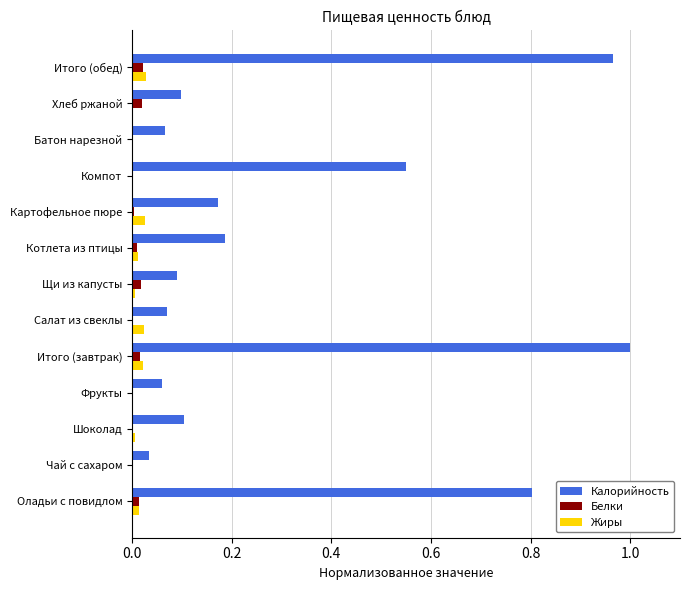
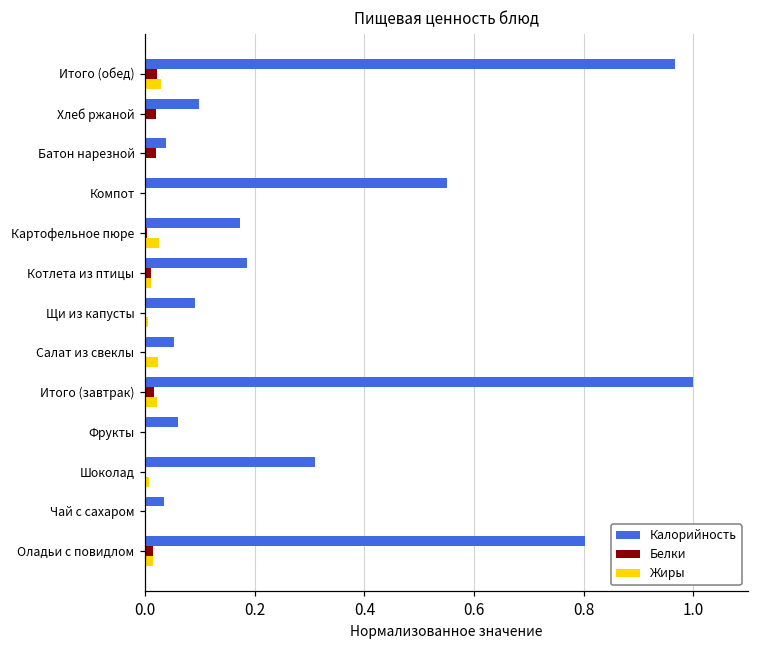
  {
    "Калорийность": {
      "Итого (обед)": 0.97,
      "Хлеб ржаной": 0.10,
-     "Батон нарезной": 0.07,
+     "Батон нарезной": 0.04,
      "Компот": 0.55,
      "Картофельное пюре": 0.17,
      "Котлета из птицы": 0.19,
      "Щи из капусты": 0.09,
-     "Салат из свеклы": 0.07,
+     "Салат из свеклы": 0.05,
      "Итого (завтрак)": 1.00,
      "Фрукты": 0.06,
-     "Шоколад": 0.10,
+     "Шоколад": 0.31,
      "Чай с сахаром": 0.03,
      "Оладьи с повидлом": 0.80
    },
    "Белки": {
      "Итого (обед)": 0.02,
      "Хлеб ржаной": 0.02,
-     "Батон нарезной": 0.00,
+     "Батон нарезной": 0.02,
      "Котлета из птицы": 0.01,
-     "Щи из капусты": 0.02,
+     "Щи из капусты": 0.00,
      "Итого (завтрак)": 0.02,
      "Оладьи с повидлом": 0.01
    },
    "Жиры": {
      "Итого (обед)": 0.03,
      "Картофельное пюре": 0.02,
      "Котлета из птицы": 0.01,
      "Салат из свеклы": 0.02,
      "Итого (завтрак)": 0.02,
      "Шоколад": 0.01,
      "Оладьи с повидлом": 0.01
    }
  }
